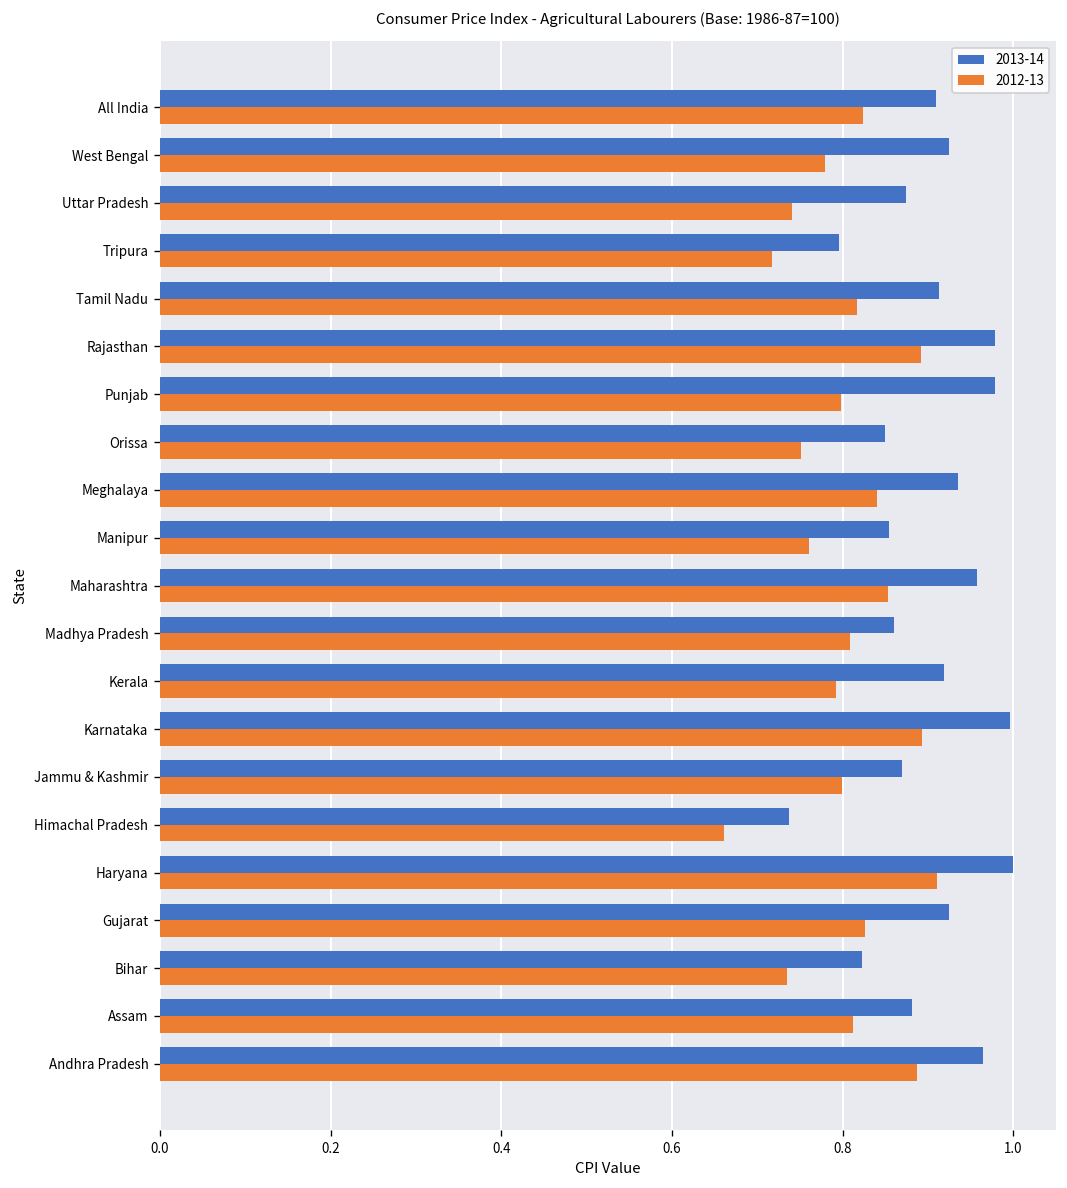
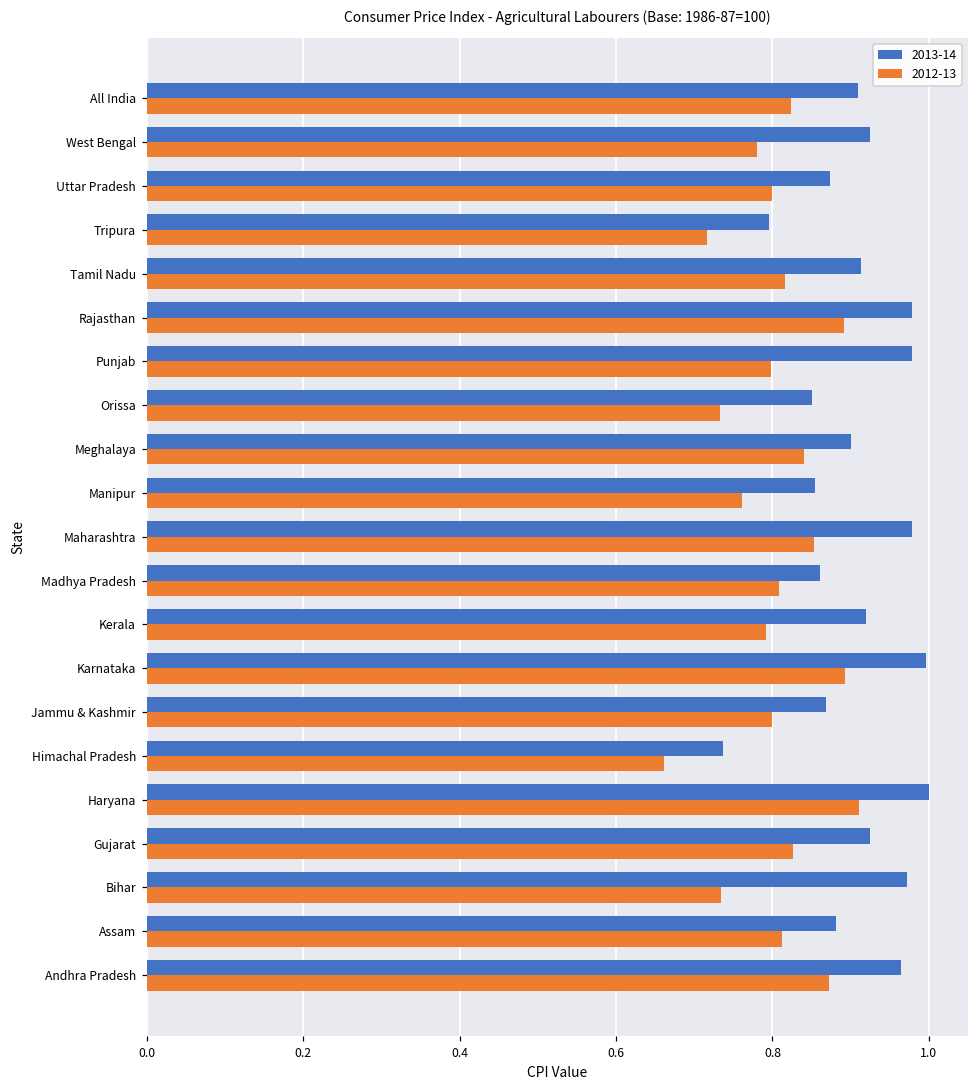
  {
    "2013-14": {
      "All India": 0.91,
      "West Bengal": 0.93,
      "Uttar Pradesh": 0.87,
      "Tripura": 0.80,
      "Tamil Nadu": 0.91,
      "Rajasthan": 0.98,
      "Punjab": 0.98,
      "Orissa": 0.85,
-     "Meghalaya": 0.94,
+     "Meghalaya": 0.90,
      "Manipur": 0.85,
-     "Maharashtra": 0.96,
+     "Maharashtra": 0.98,
      "Madhya Pradesh": 0.86,
      "Kerala": 0.92,
      "Karnataka": 1.00,
      "Jammu & Kashmir": 0.87,
      "Himachal Pradesh": 0.74,
      "Haryana": 1.00,
      "Gujarat": 0.93,
-     "Bihar": 0.82,
+     "Bihar": 0.97,
      "Assam": 0.88,
      "Andhra Pradesh": 0.96
    },
    "2012-13": {
      "All India": 0.82,
      "West Bengal": 0.78,
-     "Uttar Pradesh": 0.74,
+     "Uttar Pradesh": 0.80,
      "Tripura": 0.72,
      "Tamil Nadu": 0.82,
      "Rajasthan": 0.89,
      "Punjab": 0.80,
-     "Orissa": 0.75,
+     "Orissa": 0.73,
      "Meghalaya": 0.84,
      "Manipur": 0.76,
      "Maharashtra": 0.85,
      "Madhya Pradesh": 0.81,
      "Kerala": 0.79,
      "Karnataka": 0.89,
      "Jammu & Kashmir": 0.80,
      "Himachal Pradesh": 0.66,
      "Haryana": 0.91,
      "Gujarat": 0.83,
      "Bihar": 0.73,
      "Assam": 0.81,
-     "Andhra Pradesh": 0.89
+     "Andhra Pradesh": 0.87
    }
  }
